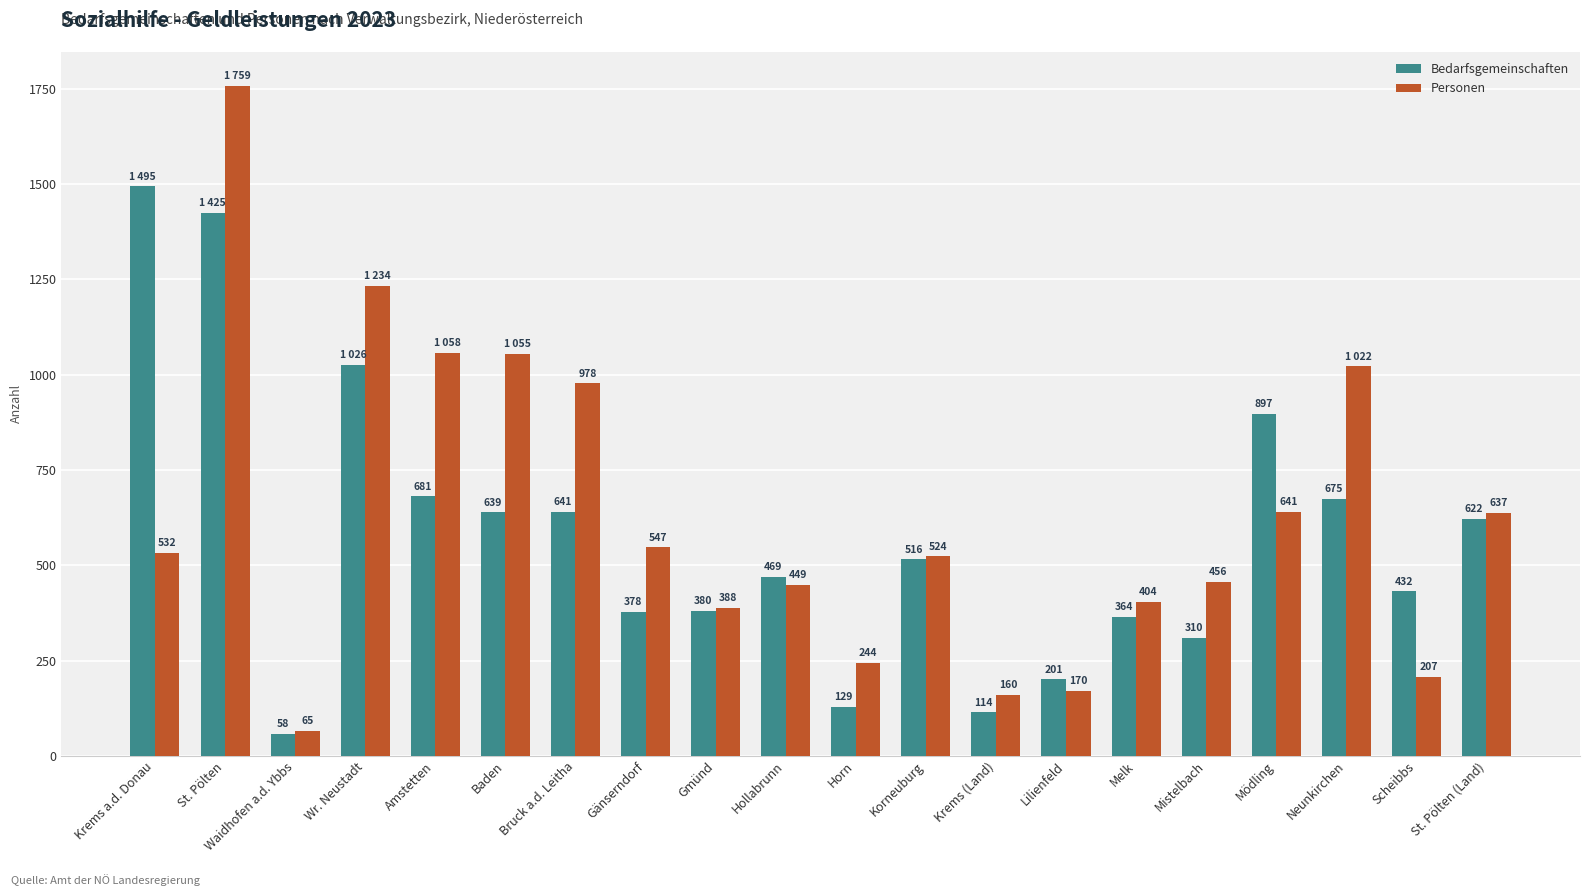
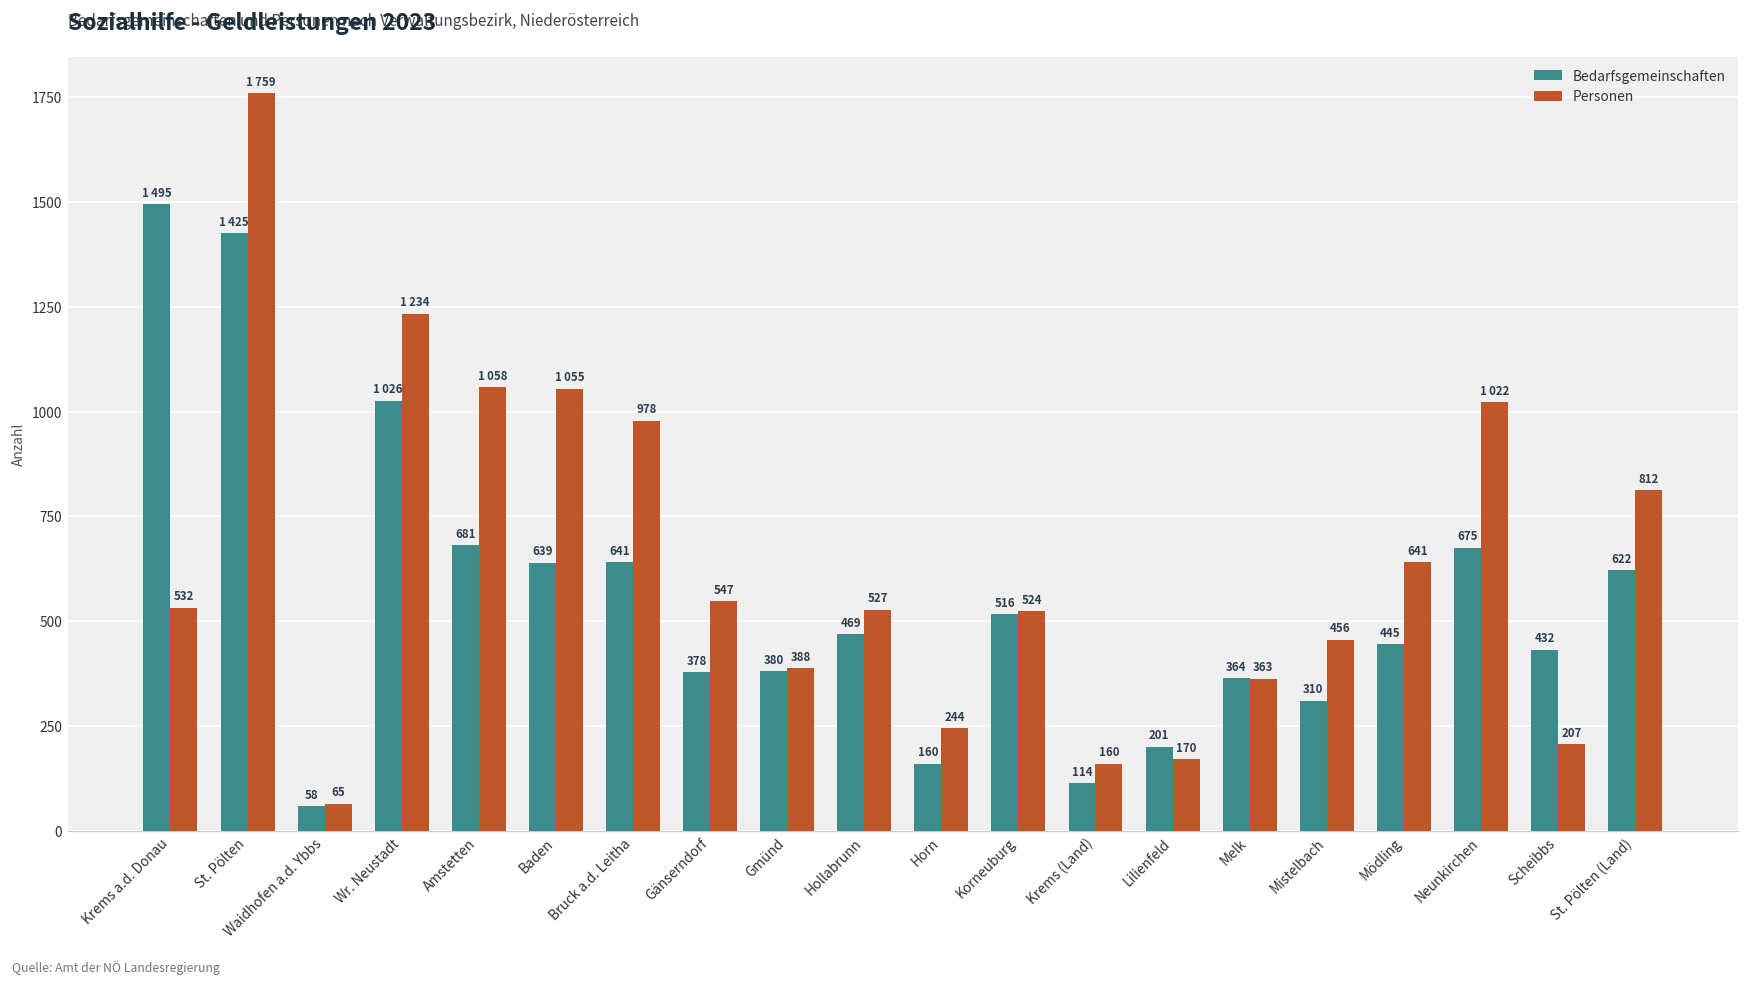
  {
    "Bedarfsgemeinschaften": {
      "Waidhofen a.d. Ybbs": 58,
      "Amstetten": 681,
      "Baden": 639,
      "Bruck a.d. Leitha": 641,
      "Gänserndorf": 378,
      "Gmünd": 380,
      "Hollabrunn": 469,
-     "Horn": 129,
+     "Horn": 160,
      "Korneuburg": 516,
      "Krems (Land)": 114,
      "Lilienfeld": 201,
      "Melk": 364,
      "Mistelbach": 310,
-     "Mödling": 897,
+     "Mödling": 445,
      "Neunkirchen": 675,
      "Scheibbs": 432,
      "St. Pölten (Land)": 622
    },
    "Personen": {
      "Krems a.d. Donau": 532,
      "Waidhofen a.d. Ybbs": 65,
      "Bruck a.d. Leitha": 978,
      "Gänserndorf": 547,
      "Gmünd": 388,
-     "Hollabrunn": 449,
+     "Hollabrunn": 527,
      "Horn": 244,
      "Korneuburg": 524,
      "Krems (Land)": 160,
      "Lilienfeld": 170,
-     "Melk": 404,
+     "Melk": 363,
      "Mistelbach": 456,
      "Mödling": 641,
      "Scheibbs": 207,
-     "St. Pölten (Land)": 637
+     "St. Pölten (Land)": 812
    }
  }
